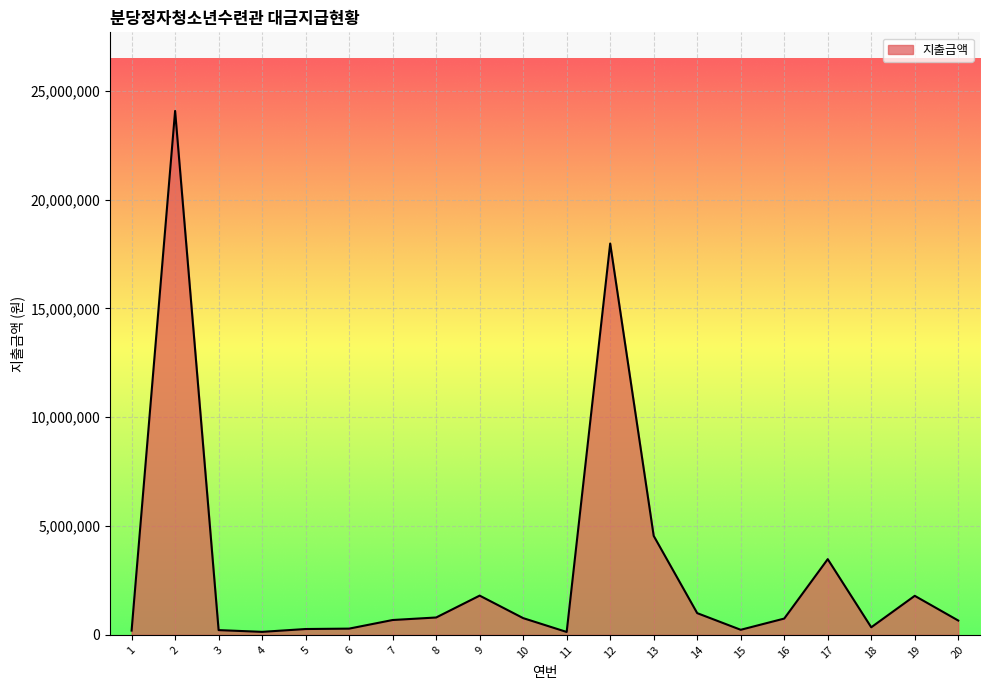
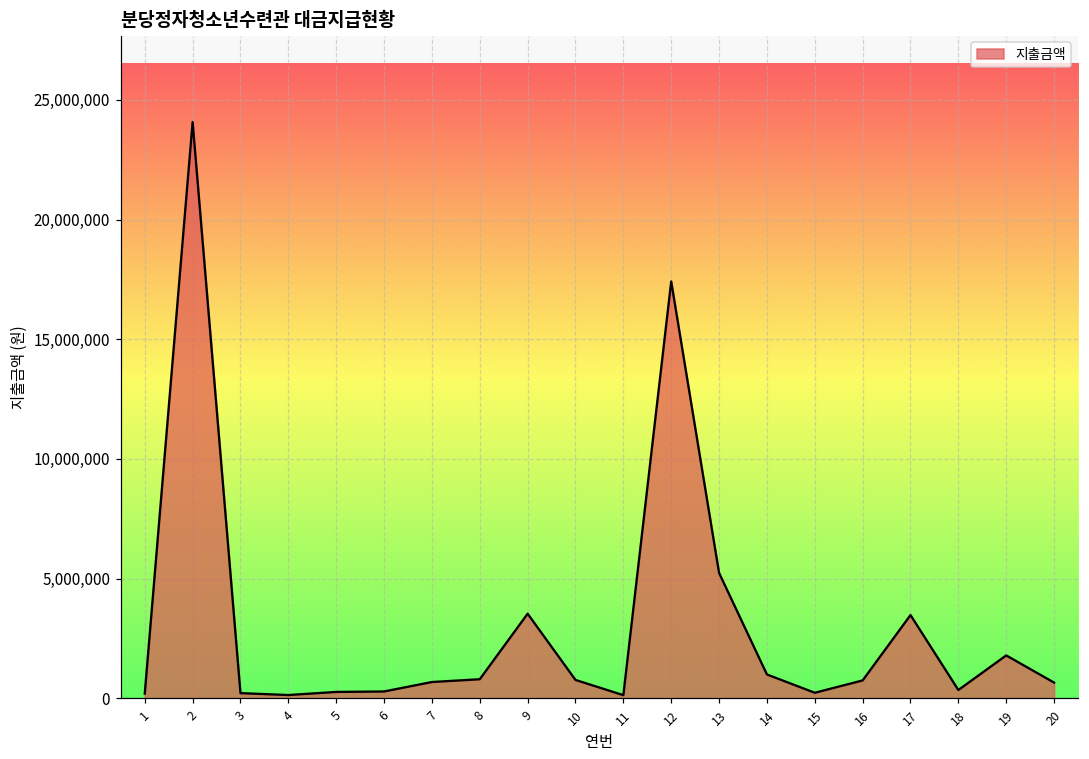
  {
    "1": "200,000",
    "2": "24,100,000",
    "3": "200,000",
    "4": "100,000",
    "5": "300,000",
    "6": "300,000",
    "7": "700,000",
    "8": "800,000",
-   "9": "1,800,000",
+   "9": "3,500,000",
    "10": "800,000",
    "11": "100,000",
-   "12": "18,000,000",
-   "13": "4,600,000",
+   "12": "17,400,000",
+   "13": "5,200,000",
    "14": "1,000,000",
    "15": "200,000",
    "16": "800,000",
    "17": "3,500,000",
    "18": "400,000",
    "19": "1,800,000",
    "20": "700,000"
  }
